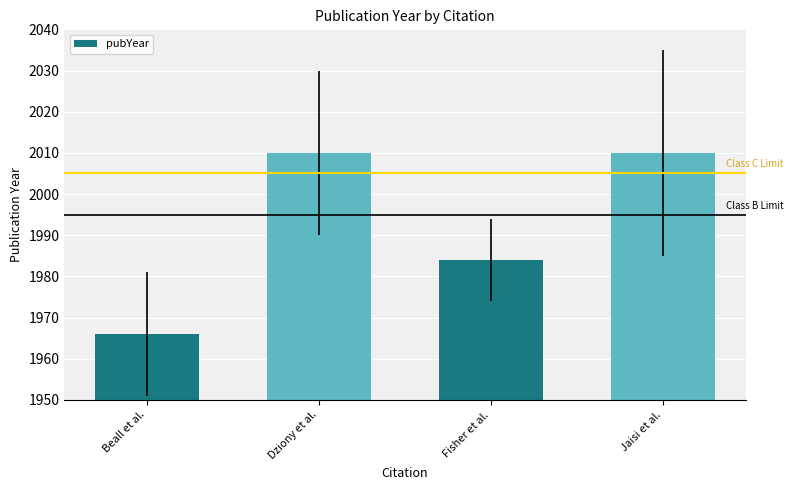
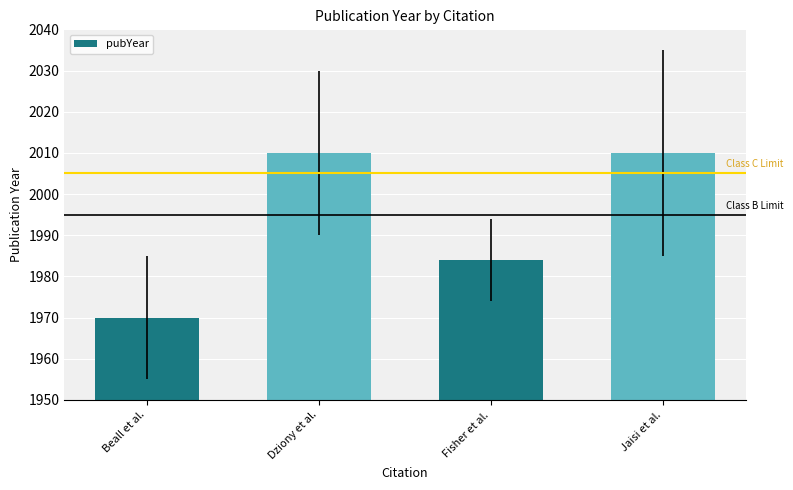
  {
-   "Beall et al.": 1966,
+   "Beall et al.": 1970,
    "Dziony et al.": 2010,
    "Fisher et al.": 1984,
    "Jaisi et al.": 2010
  }
